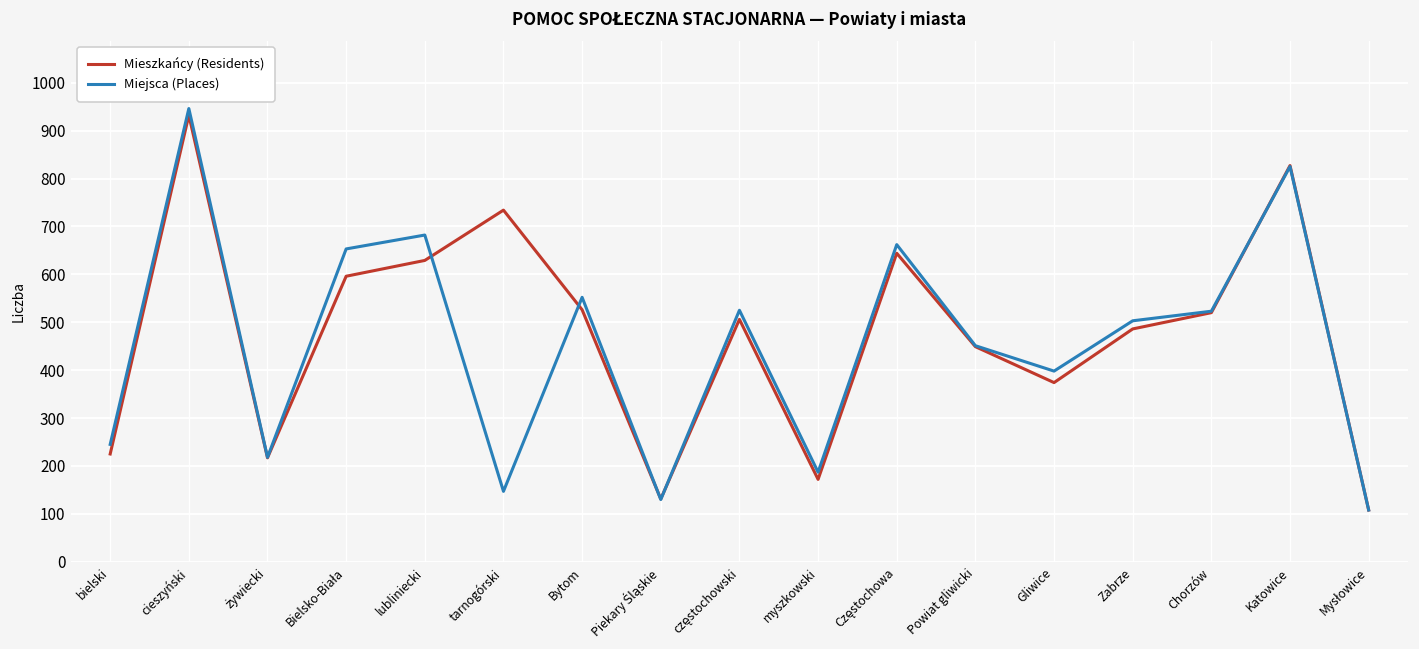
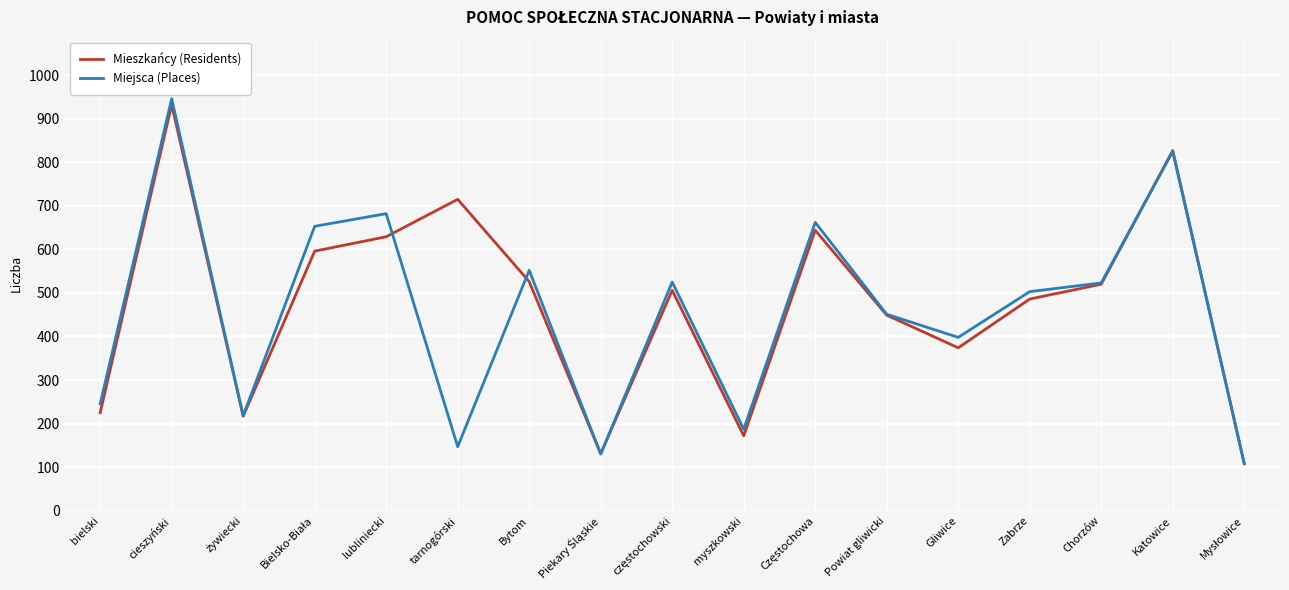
  {
    "Mieszkańcy (Residents)": {
      "bielski": 230,
      "cieszyński": 930,
      "Bielsko-Biała": 600,
      "lubliniecki": 630,
-     "tarnogórski": 730,
+     "tarnogórski": 720,
      "Bytom": 530,
      "częstochowski": 510,
      "myszkowski": 170,
      "Częstochowa": 640,
      "Gliwice": 370,
      "Zabrze": 490
    },
    "Miejsca (Places)": {
      "bielski": 250,
      "cieszyński": 950,
      "Bielsko-Biała": 650,
      "lubliniecki": 680,
      "tarnogórski": 150,
      "Bytom": 550,
      "częstochowski": 530,
      "myszkowski": 190,
      "Częstochowa": 660,
      "Gliwice": 400,
      "Zabrze": 500
    }
  }
